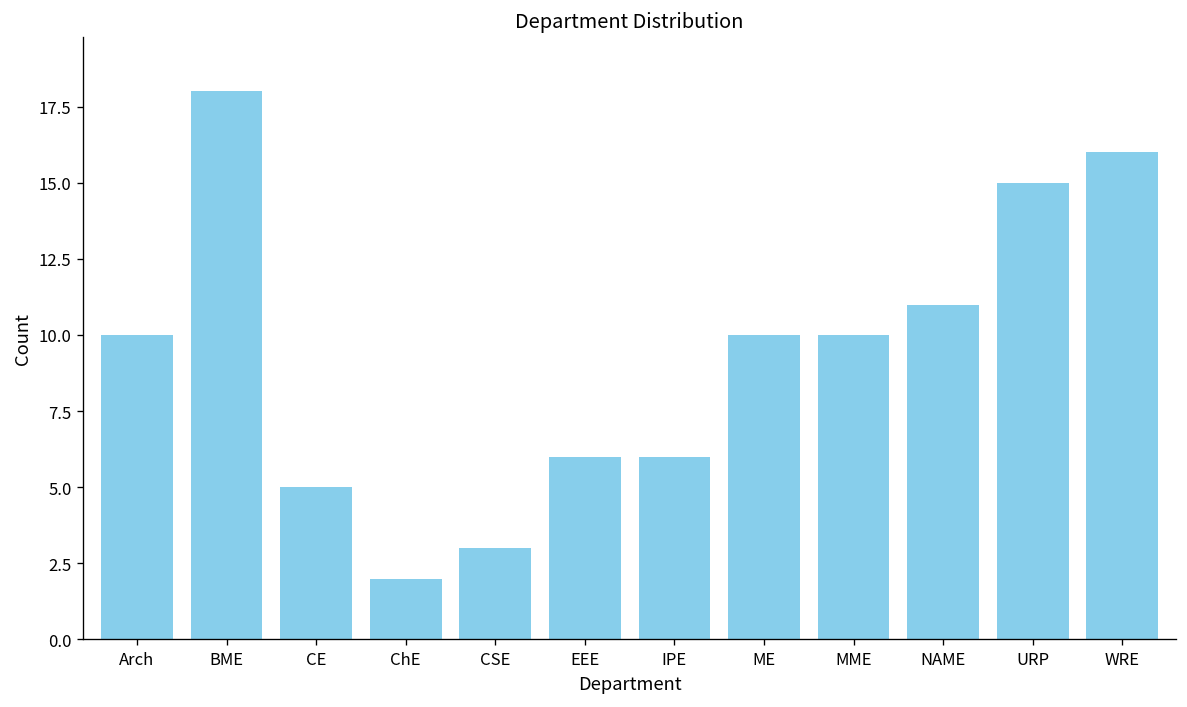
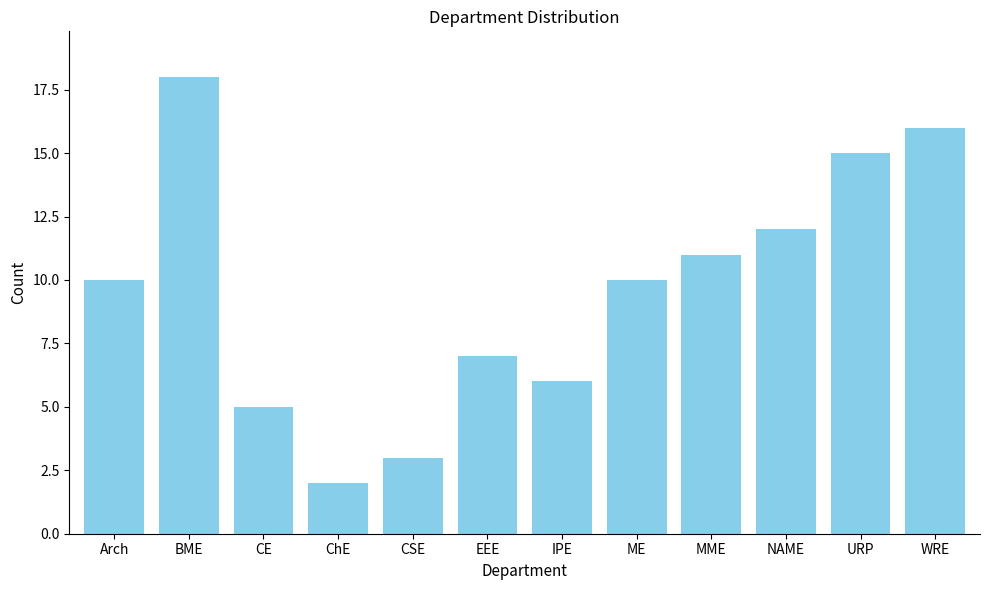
  {
    "Arch": 10,
    "BME": 18,
    "CE": 5,
    "ChE": 2,
    "CSE": 3,
-   "EEE": 6,
+   "EEE": 7,
    "IPE": 6,
    "ME": 10,
-   "MME": 10,
-   "NAME": 11,
+   "MME": 11,
+   "NAME": 12,
    "URP": 15,
    "WRE": 16
  }
